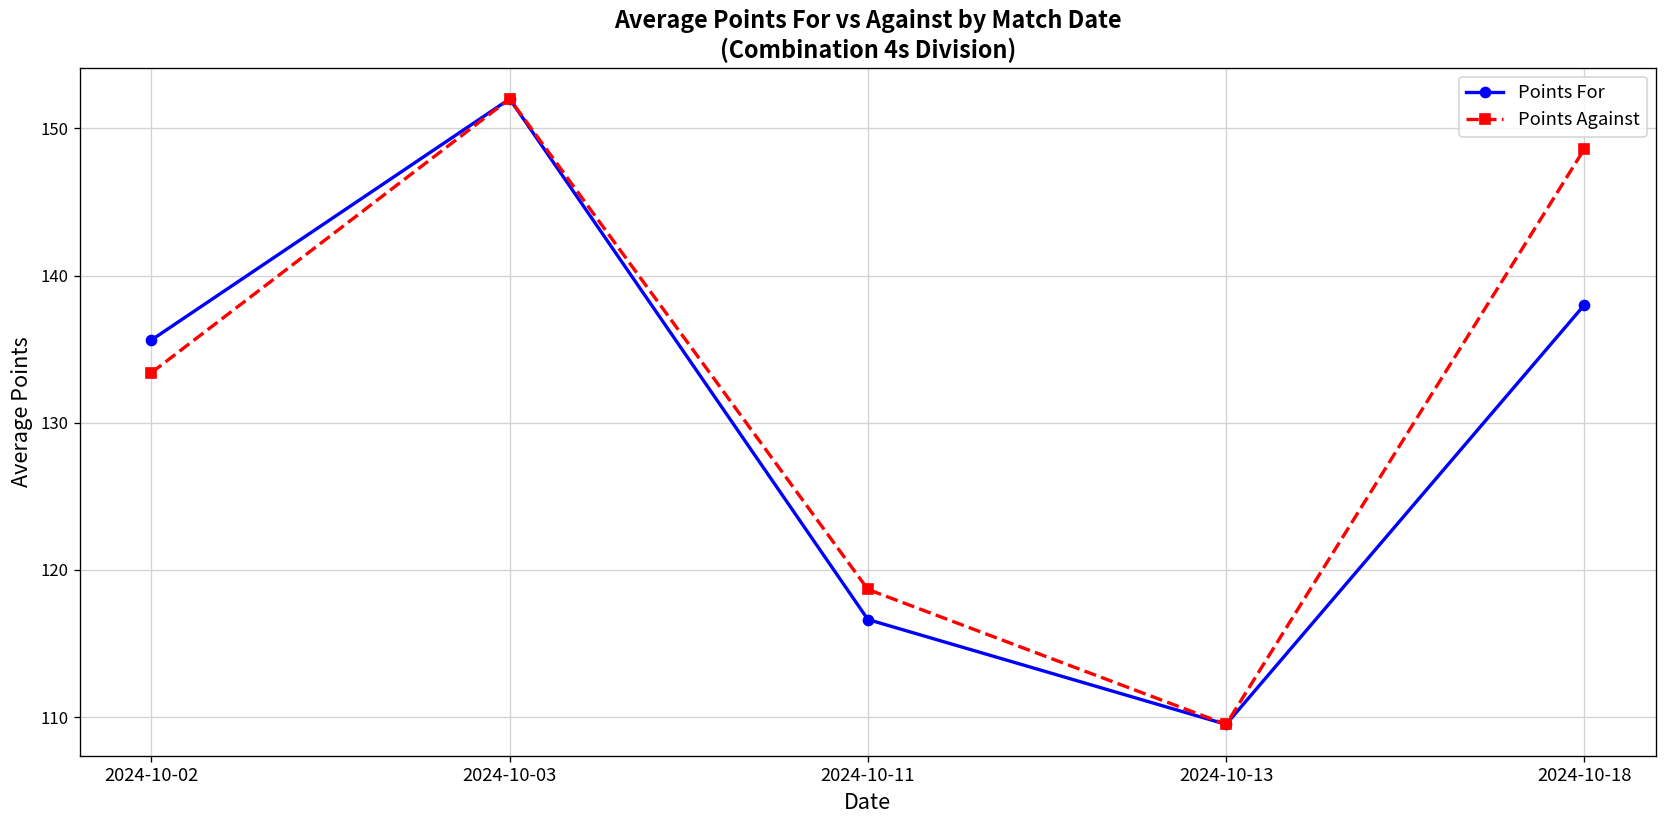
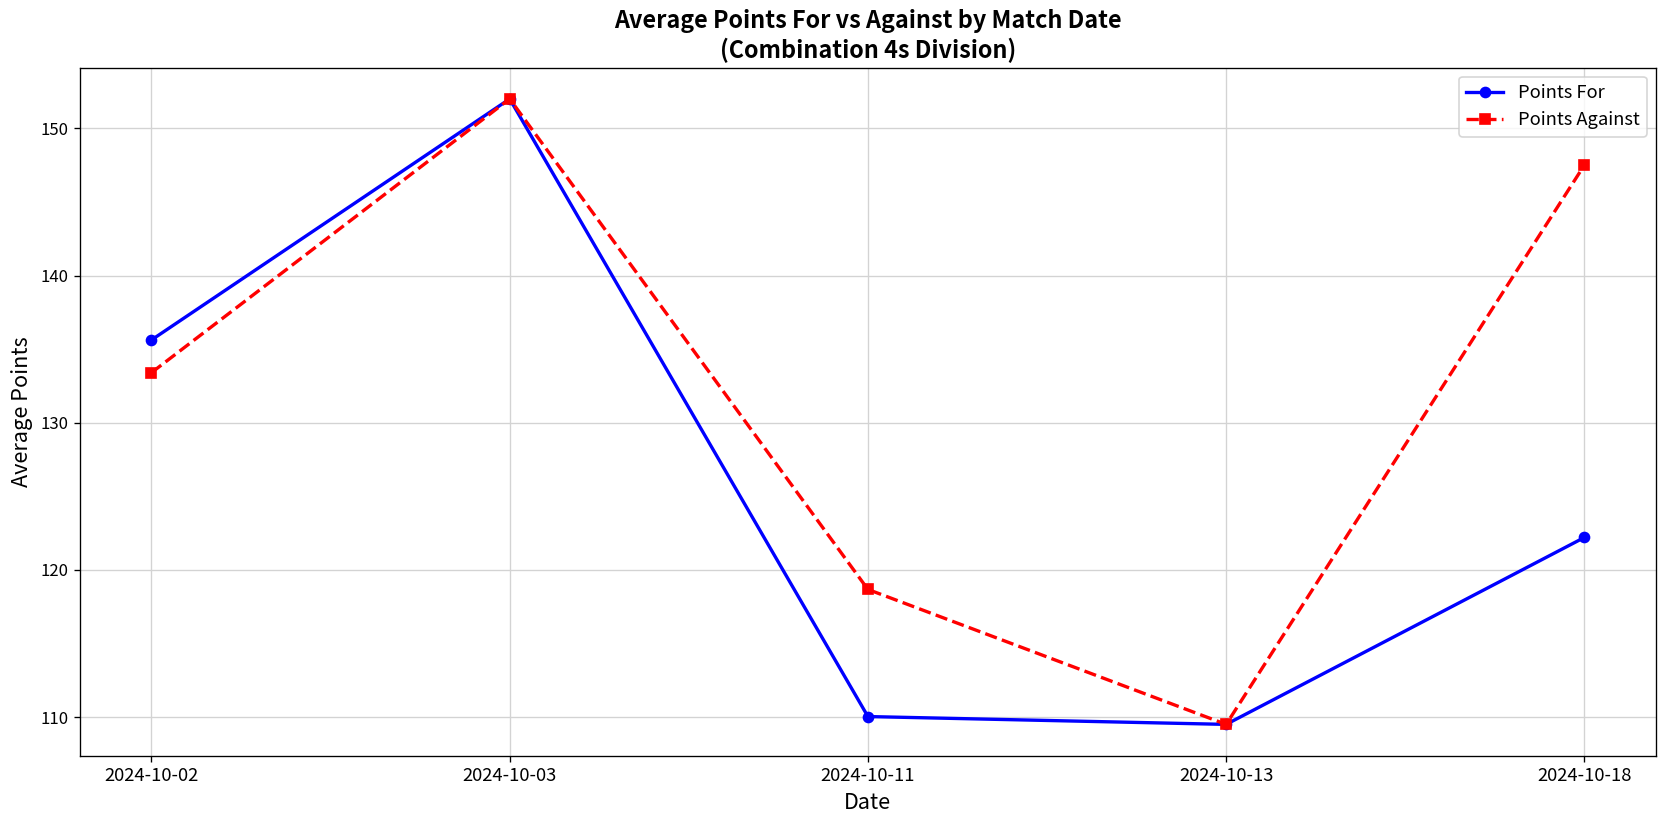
  {
    "Points For": {
      "2024-10-02": 135.6,
-     "2024-10-11": 116.6,
-     "2024-10-18": 138.0
+     "2024-10-11": 110.0,
+     "2024-10-18": 122.2
    },
    "Points Against": {
      "2024-10-02": 133.4,
      "2024-10-11": 118.7,
-     "2024-10-18": 148.6
+     "2024-10-18": 147.5
    }
  }
